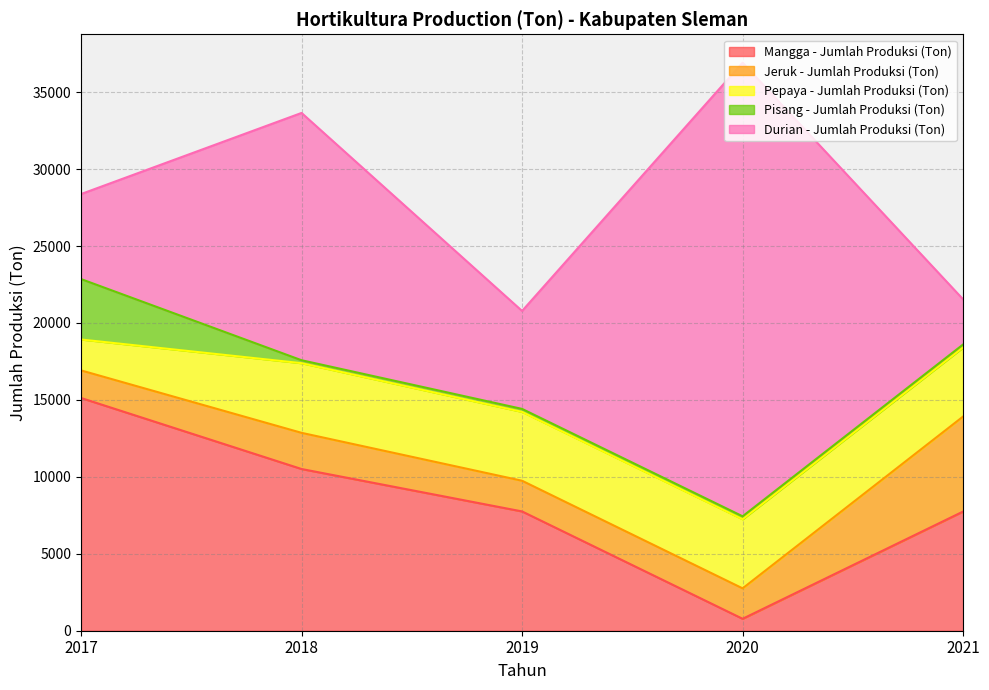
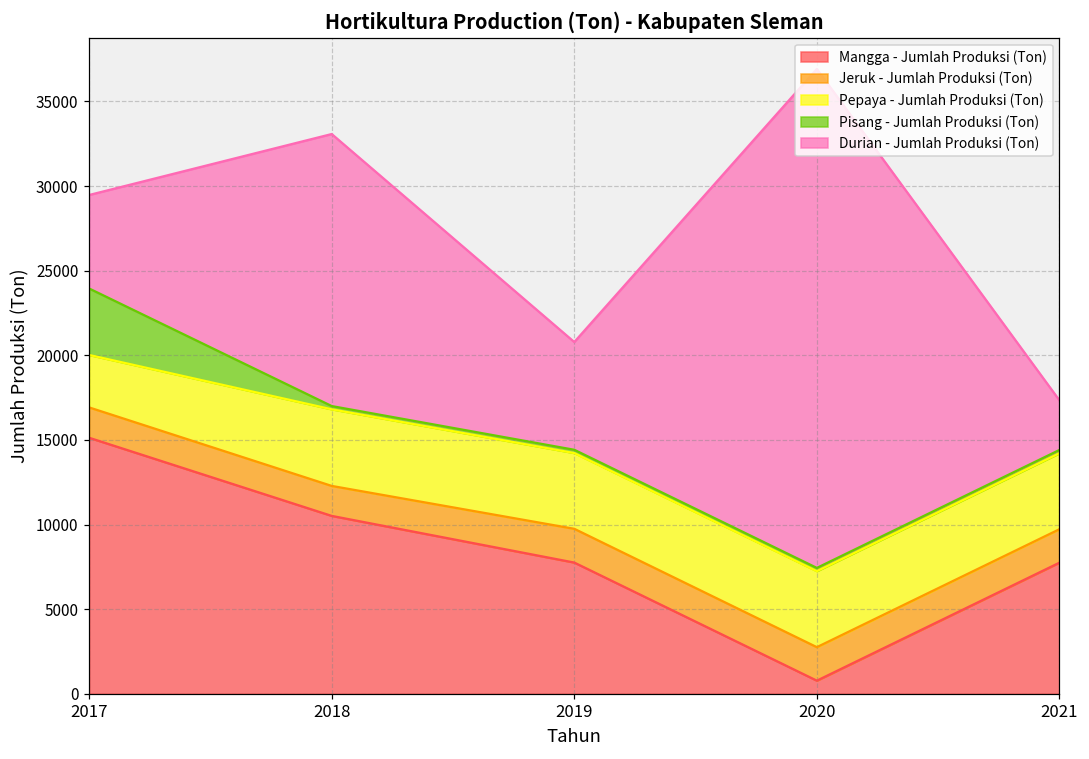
  {
    "Mangga - Jumlah Produksi (Ton)": {
      "2017": 15100,
      "2018": 10500,
      "2019": 7800,
      "2020": 800,
      "2021": 7700
    },
    "Jeruk - Jumlah Produksi (Ton)": {
      "2017": 1800,
-     "2018": 2400,
+     "2018": 1800,
      "2019": 2000,
      "2020": 2000,
-     "2021": 6200
+     "2021": 2000
    },
    "Pepaya - Jumlah Produksi (Ton)": {
-     "2017": 2000,
+     "2017": 3100,
      "2018": 4500,
      "2019": 4500,
      "2020": 4500,
      "2021": 4500
    },
    "Pisang - Jumlah Produksi (Ton)": {
      "2017": 3900,
      "2018": 200,
      "2019": 200,
      "2020": 200,
      "2021": 200
    },
    "Durian - Jumlah Produksi (Ton)": {
      "2017": 5500,
      "2018": 16100,
      "2019": 6400,
      "2021": 2900
    }
  }
